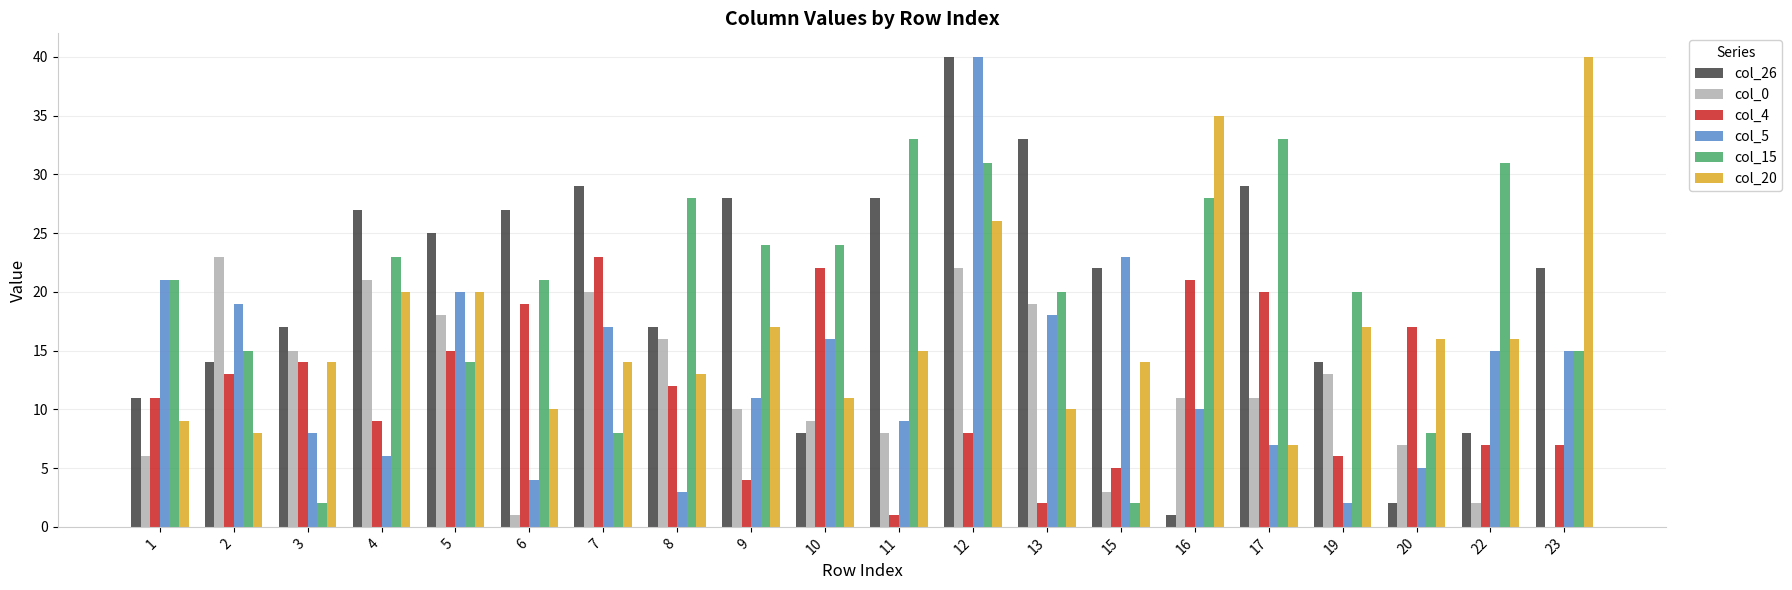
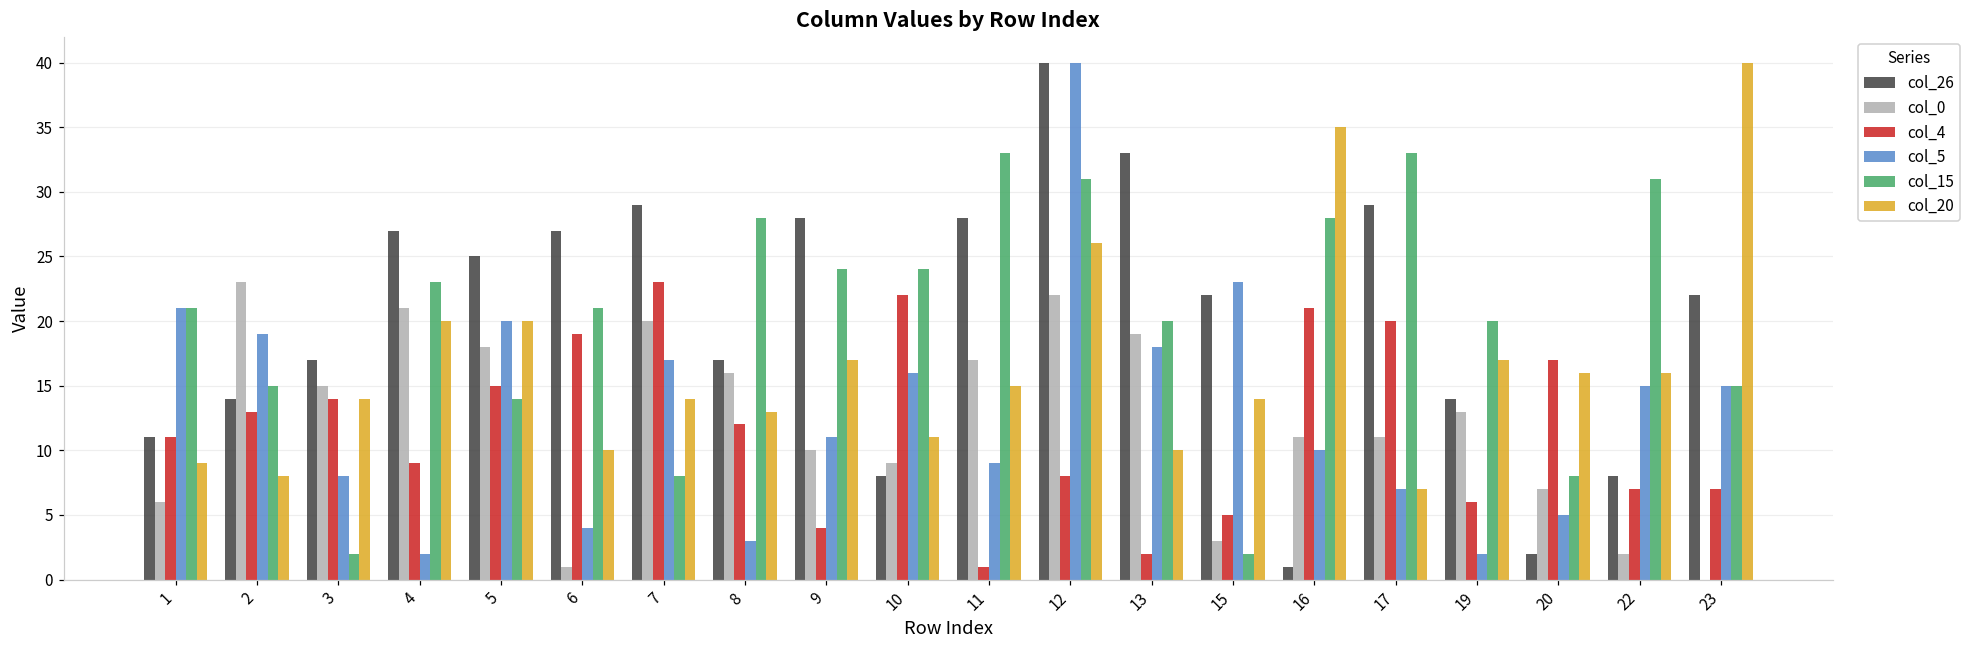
  {
    "col_26": {
      "1": 11,
      "2": 14,
      "3": 17,
      "4": 27,
      "5": 25,
      "6": 27,
      "7": 29,
      "8": 17,
      "9": 28,
      "10": 8,
      "11": 28,
      "12": 40,
      "13": 33,
      "15": 22,
      "16": 1,
      "17": 29,
      "19": 14,
      "20": 2,
      "22": 8,
      "23": 22
    },
    "col_0": {
      "1": 6,
      "2": 23,
      "3": 15,
      "4": 21,
      "5": 18,
      "6": 1,
      "7": 20,
      "8": 16,
      "9": 10,
      "10": 9,
-     "11": 8,
+     "11": 17,
      "12": 22,
      "13": 19,
      "15": 3,
      "16": 11,
      "17": 11,
      "19": 13,
      "20": 7,
      "22": 2,
      "23": 0
    },
    "col_4": {
      "1": 11,
      "2": 13,
      "3": 14,
      "4": 9,
      "5": 15,
      "6": 19,
      "7": 23,
      "8": 12,
      "9": 4,
      "10": 22,
      "11": 1,
      "12": 8,
      "13": 2,
      "15": 5,
      "16": 21,
      "17": 20,
      "19": 6,
      "20": 17,
      "22": 7,
      "23": 7
    },
    "col_5": {
      "1": 21,
      "2": 19,
      "3": 8,
-     "4": 6,
+     "4": 2,
      "5": 20,
      "6": 4,
      "7": 17,
      "8": 3,
      "9": 11,
      "10": 16,
      "11": 9,
      "12": 40,
      "13": 18,
      "15": 23,
      "16": 10,
      "17": 7,
      "19": 2,
      "20": 5,
      "22": 15,
      "23": 15
    },
    "col_15": {
      "1": 21,
      "2": 15,
      "3": 2,
      "4": 23,
      "5": 14,
      "6": 21,
      "7": 8,
      "8": 28,
      "9": 24,
      "10": 24,
      "11": 33,
      "12": 31,
      "13": 20,
      "15": 2,
      "16": 28,
      "17": 33,
      "19": 20,
      "20": 8,
      "22": 31,
      "23": 15
    },
    "col_20": {
      "1": 9,
      "2": 8,
      "3": 14,
      "4": 20,
      "5": 20,
      "6": 10,
      "7": 14,
      "8": 13,
      "9": 17,
      "10": 11,
      "11": 15,
      "12": 26,
      "13": 10,
      "15": 14,
      "16": 35,
      "17": 7,
      "19": 17,
      "20": 16,
      "22": 16,
      "23": 40
    }
  }
